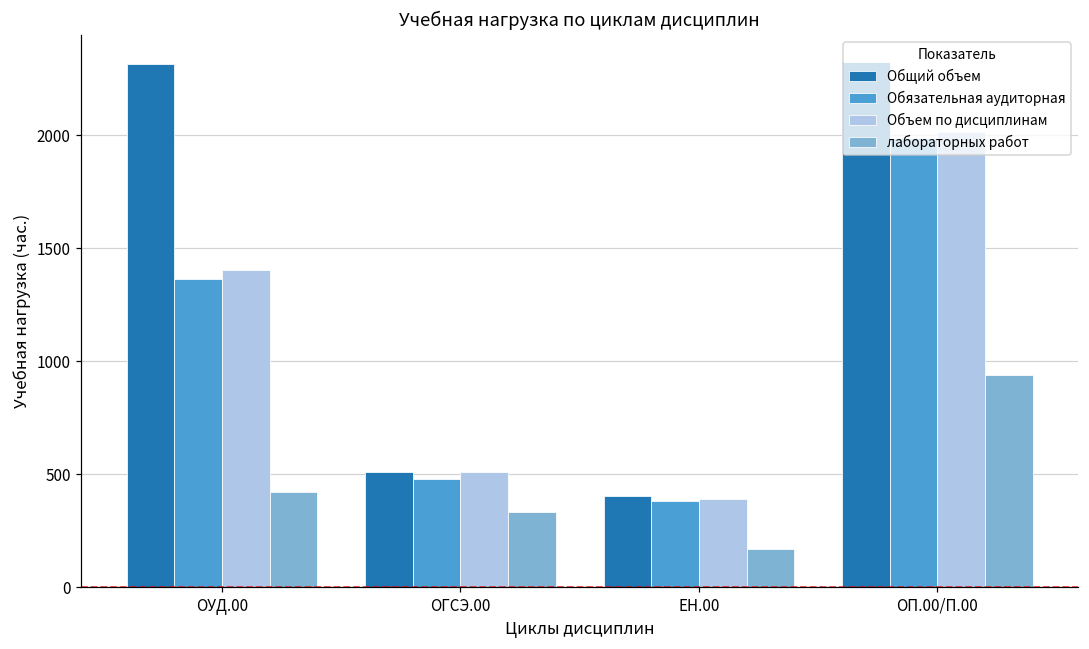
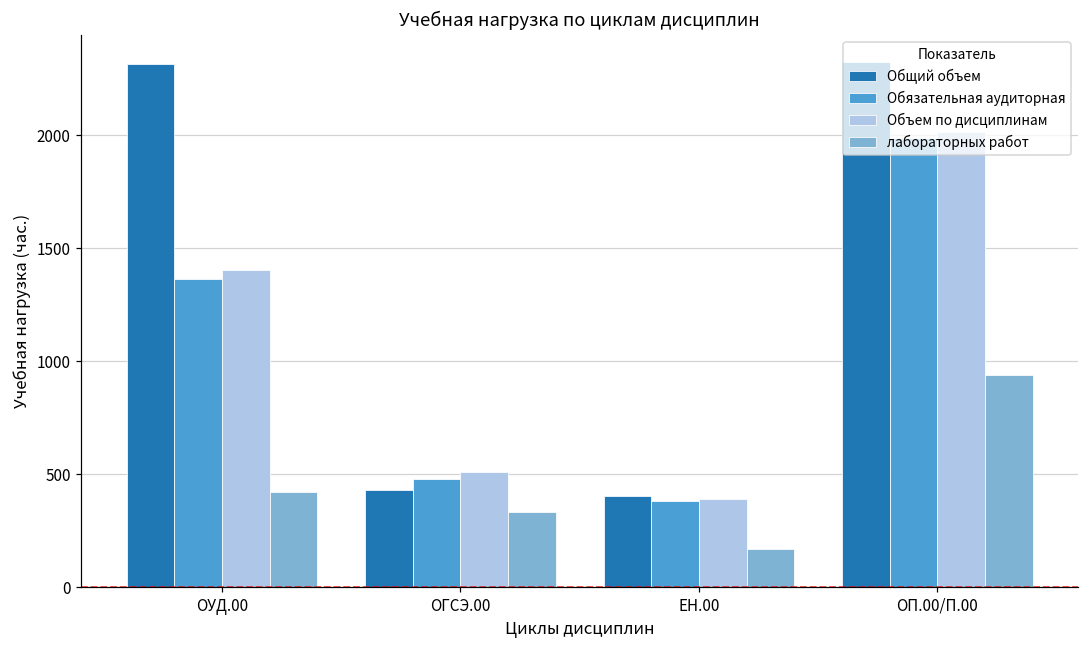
  {
    "Общий объем": {
      "ОУД.00": 2320,
-     "ОГСЭ.00": 510,
+     "ОГСЭ.00": 430,
      "ЕН.00": 400
    }
  }
